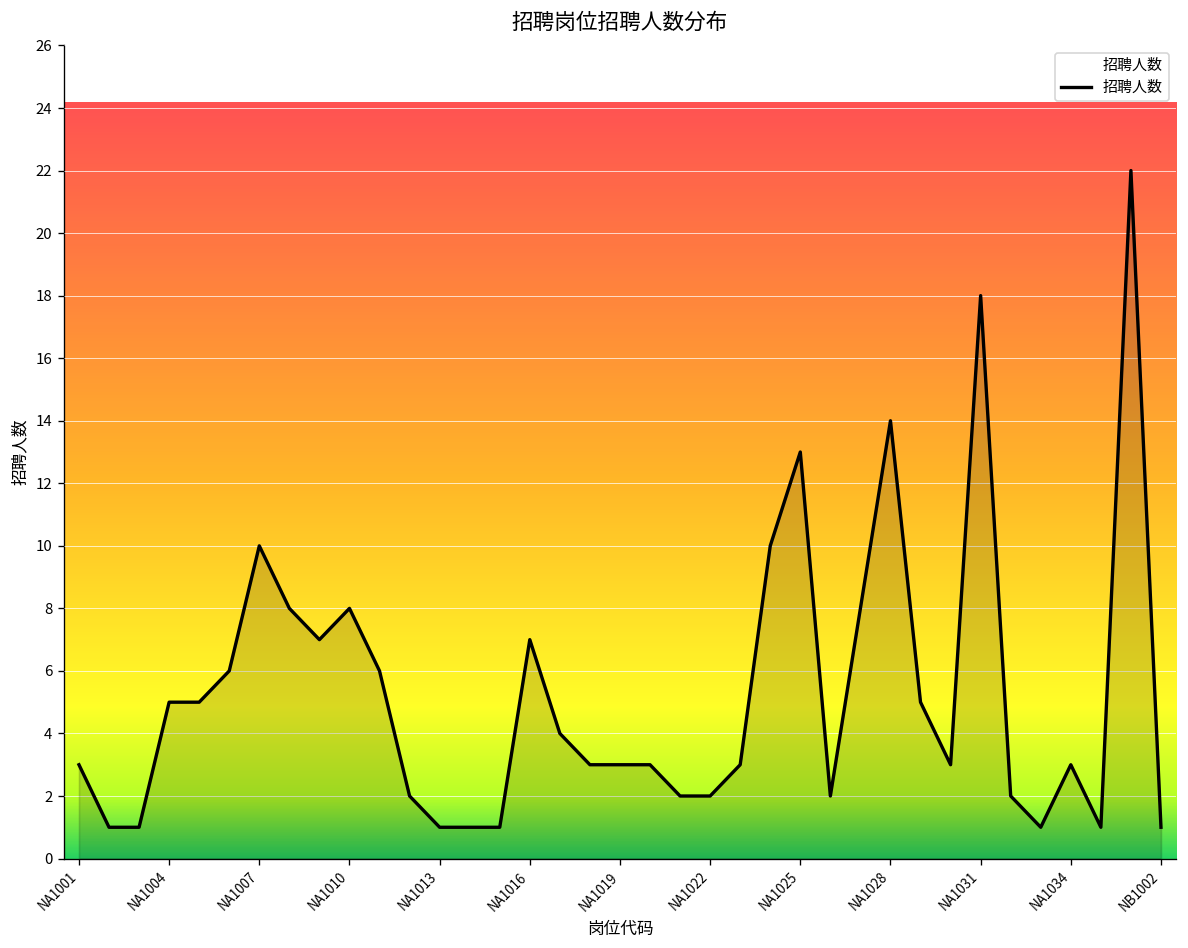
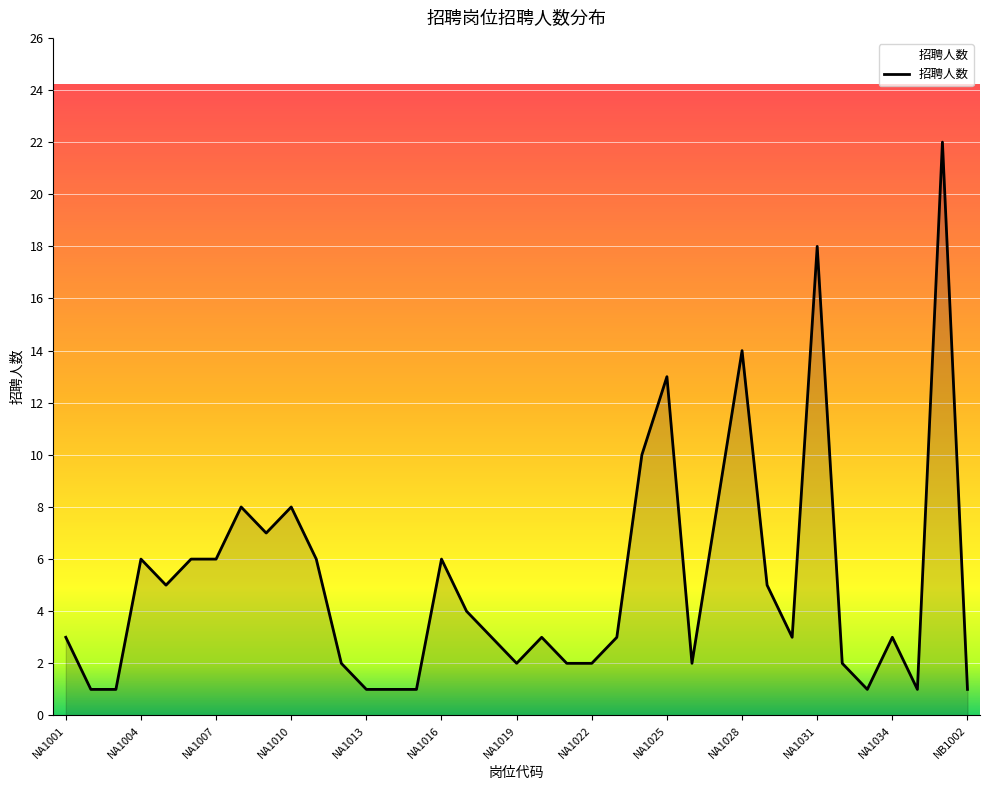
  {
    "NA1001": 3,
-   "NA1004": 5,
-   "NA1007": 10,
+   "NA1004": 6,
+   "NA1007": 6,
    "NA1010": 8,
    "NA1013": 1,
-   "NA1016": 7,
-   "NA1019": 3,
+   "NA1016": 6,
+   "NA1019": 2,
    "NA1022": 2,
    "NA1025": 13,
    "NA1028": 14,
    "NA1031": 18,
    "NA1034": 3,
    "NB1002": 1
  }
